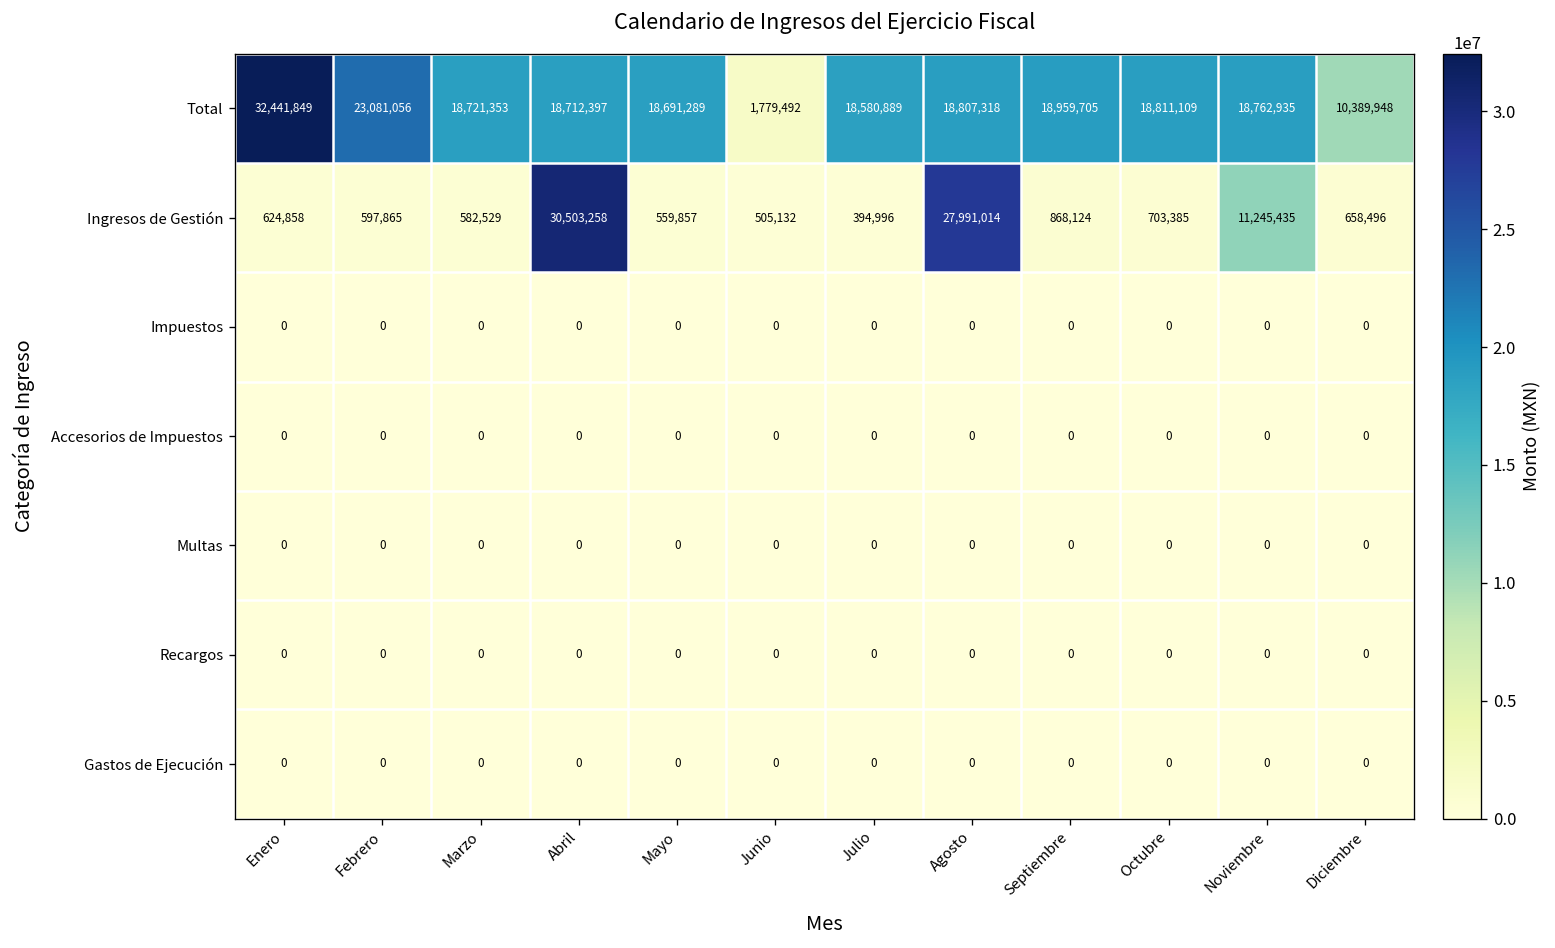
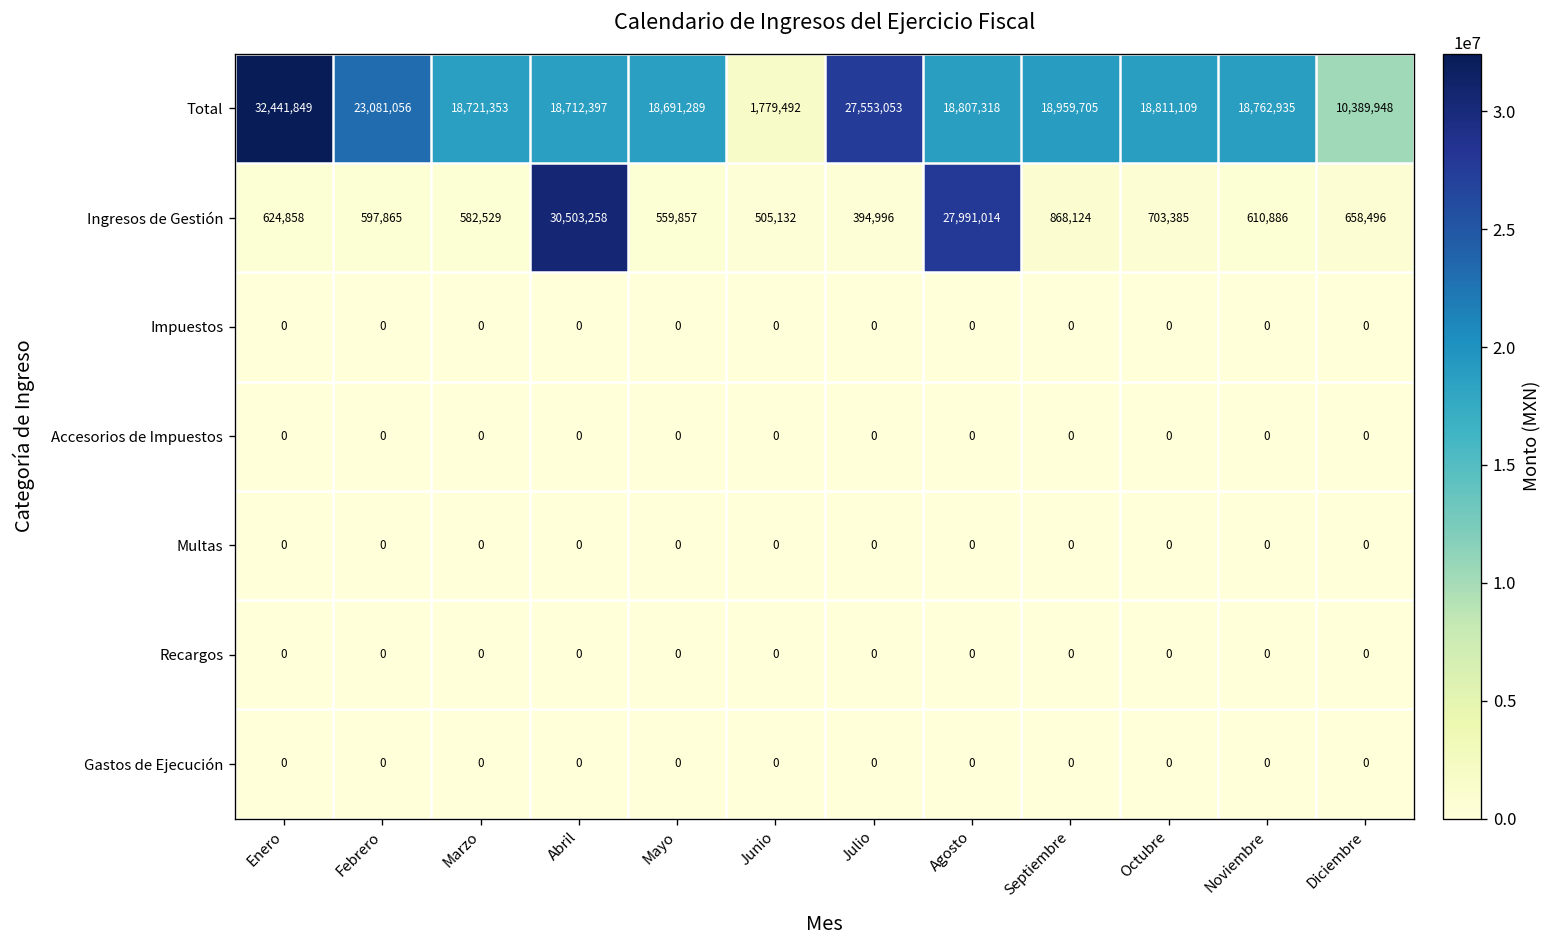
  {
    "Total": {
      "Enero": "32,441,849",
      "Febrero": "23,081,056",
      "Marzo": "18,721,353",
      "Abril": "18,712,397",
      "Mayo": "18,691,289",
      "Junio": "1,779,492",
-     "Julio": "18,580,889",
+     "Julio": "27,553,053",
      "Agosto": "18,807,318",
      "Septiembre": "18,959,705",
      "Octubre": "18,811,109",
      "Noviembre": "18,762,935",
      "Diciembre": "10,389,948"
    },
    "Ingresos de Gestión": {
      "Enero": "624,858",
      "Febrero": "597,865",
      "Marzo": "582,529",
      "Abril": "30,503,258",
      "Mayo": "559,857",
      "Junio": "505,132",
      "Julio": "394,996",
      "Agosto": "27,991,014",
      "Septiembre": "868,124",
      "Octubre": "703,385",
-     "Noviembre": "11,245,435",
+     "Noviembre": "610,886",
      "Diciembre": "658,496"
    },
    "Impuestos": {
      "Enero": "0",
      "Febrero": "0",
      "Marzo": "0",
      "Abril": "0",
      "Mayo": "0",
      "Junio": "0",
      "Julio": "0",
      "Agosto": "0",
      "Septiembre": "0",
      "Octubre": "0",
      "Noviembre": "0",
      "Diciembre": "0"
    },
    "Accesorios de Impuestos": {
      "Enero": "0",
      "Febrero": "0",
      "Marzo": "0",
      "Abril": "0",
      "Mayo": "0",
      "Junio": "0",
      "Julio": "0",
      "Agosto": "0",
      "Septiembre": "0",
      "Octubre": "0",
      "Noviembre": "0",
      "Diciembre": "0"
    },
    "Multas": {
      "Enero": "0",
      "Febrero": "0",
      "Marzo": "0",
      "Abril": "0",
      "Mayo": "0",
      "Junio": "0",
      "Julio": "0",
      "Agosto": "0",
      "Septiembre": "0",
      "Octubre": "0",
      "Noviembre": "0",
      "Diciembre": "0"
    },
    "Recargos": {
      "Enero": "0",
      "Febrero": "0",
      "Marzo": "0",
      "Abril": "0",
      "Mayo": "0",
      "Junio": "0",
      "Julio": "0",
      "Agosto": "0",
      "Septiembre": "0",
      "Octubre": "0",
      "Noviembre": "0",
      "Diciembre": "0"
    },
    "Gastos de Ejecución": {
      "Enero": "0",
      "Febrero": "0",
      "Marzo": "0",
      "Abril": "0",
      "Mayo": "0",
      "Junio": "0",
      "Julio": "0",
      "Agosto": "0",
      "Septiembre": "0",
      "Octubre": "0",
      "Noviembre": "0",
      "Diciembre": "0"
    }
  }
